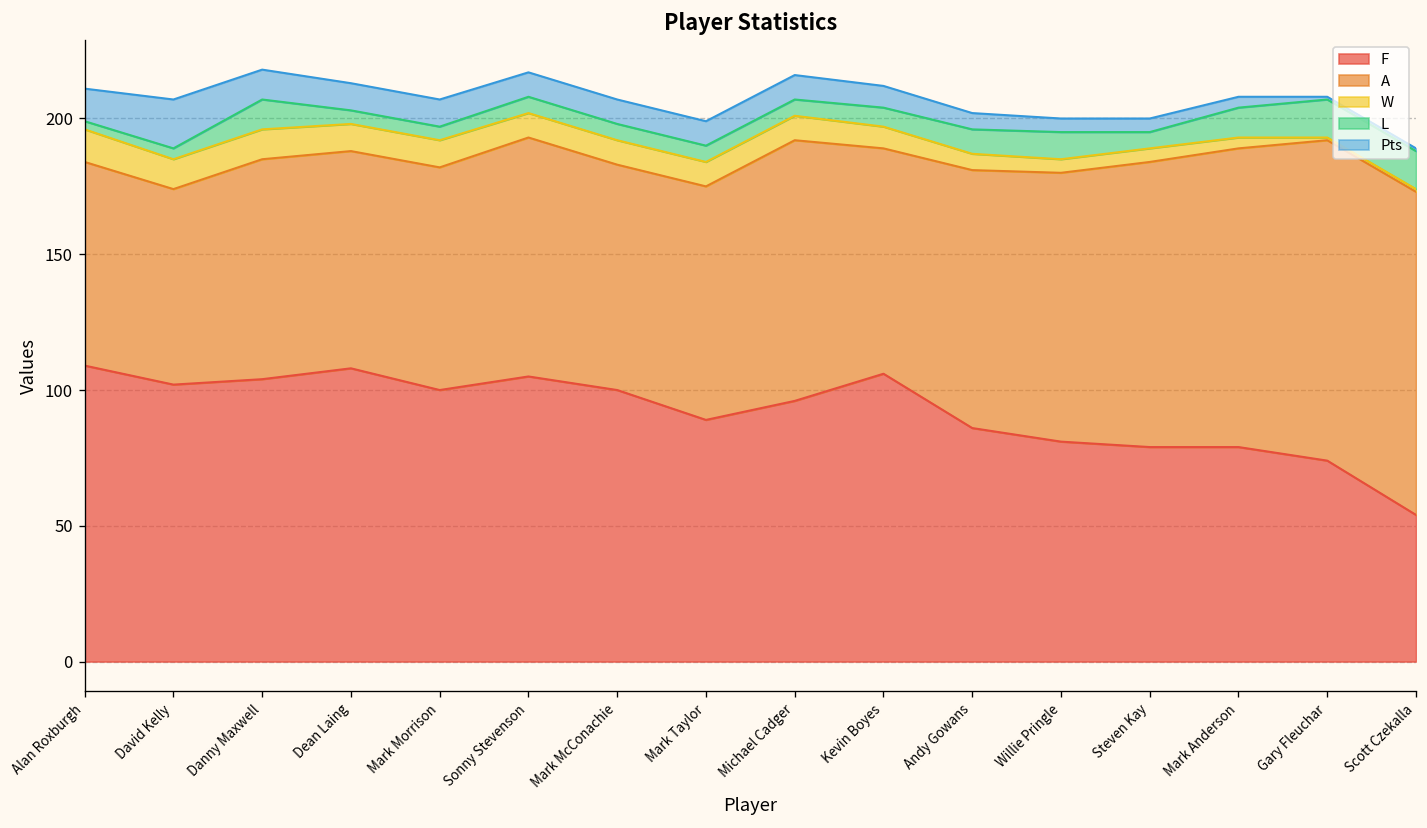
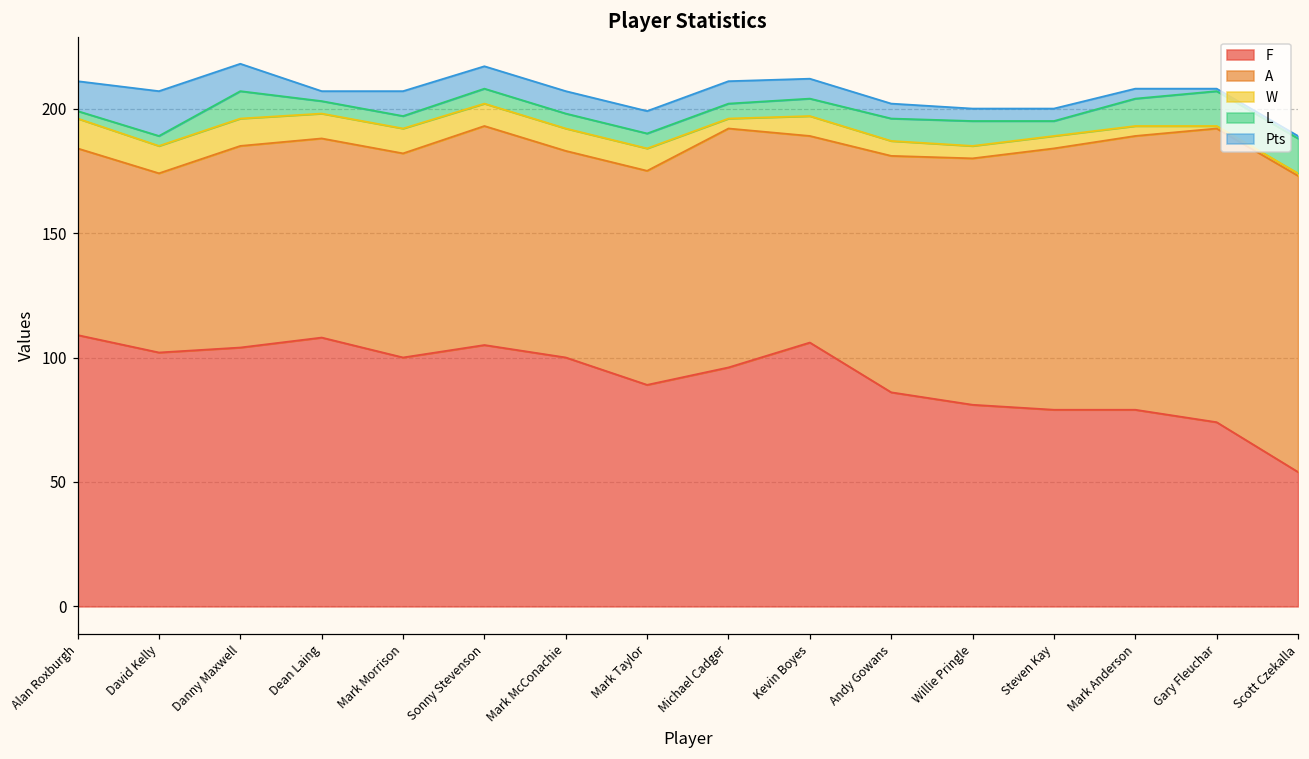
  {
    "W": {
      "Alan Roxburgh": 12,
      "David Kelly": 11,
      "Danny Maxwell": 11,
      "Dean Laing": 10,
      "Mark Morrison": 10,
      "Sonny Stevenson": 9,
      "Mark McConachie": 9,
      "Mark Taylor": 9,
-     "Michael Cadger": 9,
+     "Michael Cadger": 4,
      "Kevin Boyes": 8,
      "Andy Gowans": 6,
      "Willie Pringle": 5,
      "Steven Kay": 5,
      "Mark Anderson": 4
    },
    "L": {
      "Alan Roxburgh": 3,
      "David Kelly": 4,
      "Danny Maxwell": 11,
      "Dean Laing": 5,
      "Mark Morrison": 5,
      "Sonny Stevenson": 6,
      "Mark McConachie": 6,
      "Mark Taylor": 6,
      "Michael Cadger": 6,
      "Kevin Boyes": 7,
      "Andy Gowans": 9,
      "Willie Pringle": 10,
      "Steven Kay": 6,
      "Mark Anderson": 11
    },
    "Pts": {
      "Alan Roxburgh": 12,
      "David Kelly": 18,
      "Danny Maxwell": 11,
-     "Dean Laing": 10,
+     "Dean Laing": 4,
      "Mark Morrison": 10,
      "Sonny Stevenson": 9,
      "Mark McConachie": 9,
      "Mark Taylor": 9,
      "Michael Cadger": 9,
      "Kevin Boyes": 8,
      "Andy Gowans": 6,
      "Willie Pringle": 5,
      "Steven Kay": 5,
      "Mark Anderson": 4
    }
  }
